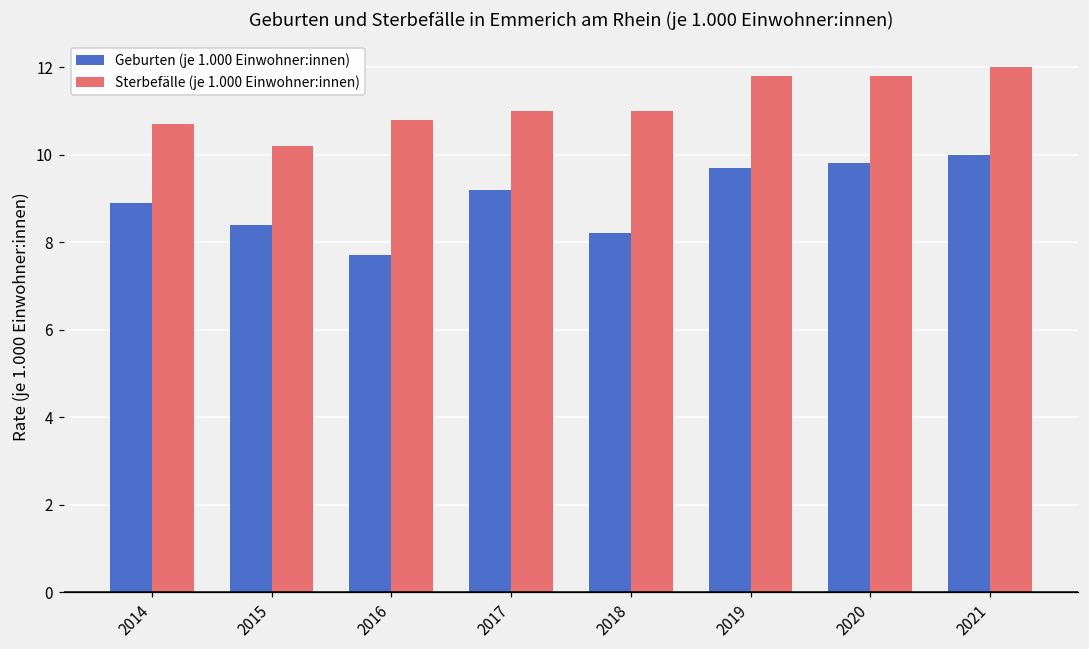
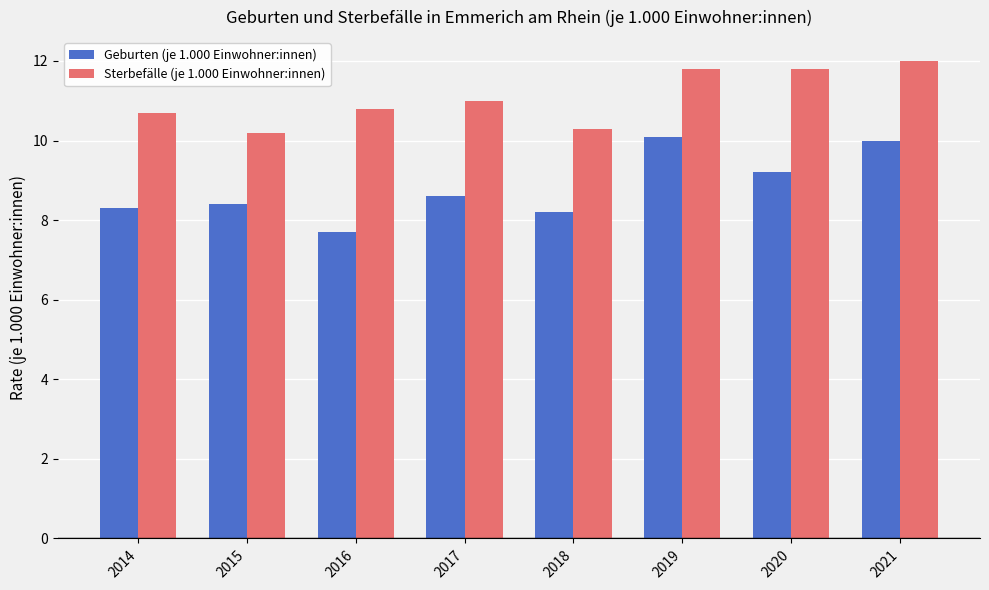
  {
    "Geburten (je 1.000 Einwohner:innen)": {
-     "2014": 8.9,
+     "2014": 8.3,
      "2015": 8.4,
      "2016": 7.7,
-     "2017": 9.2,
+     "2017": 8.6,
      "2018": 8.2,
-     "2019": 9.7,
-     "2020": 9.8,
+     "2019": 10.1,
+     "2020": 9.2,
      "2021": 10.0
    },
    "Sterbefälle (je 1.000 Einwohner:innen)": {
      "2014": 10.7,
      "2015": 10.2,
      "2016": 10.8,
      "2017": 11.0,
-     "2018": 11.0,
+     "2018": 10.3,
      "2019": 11.8,
      "2020": 11.8,
      "2021": 12.0
    }
  }
